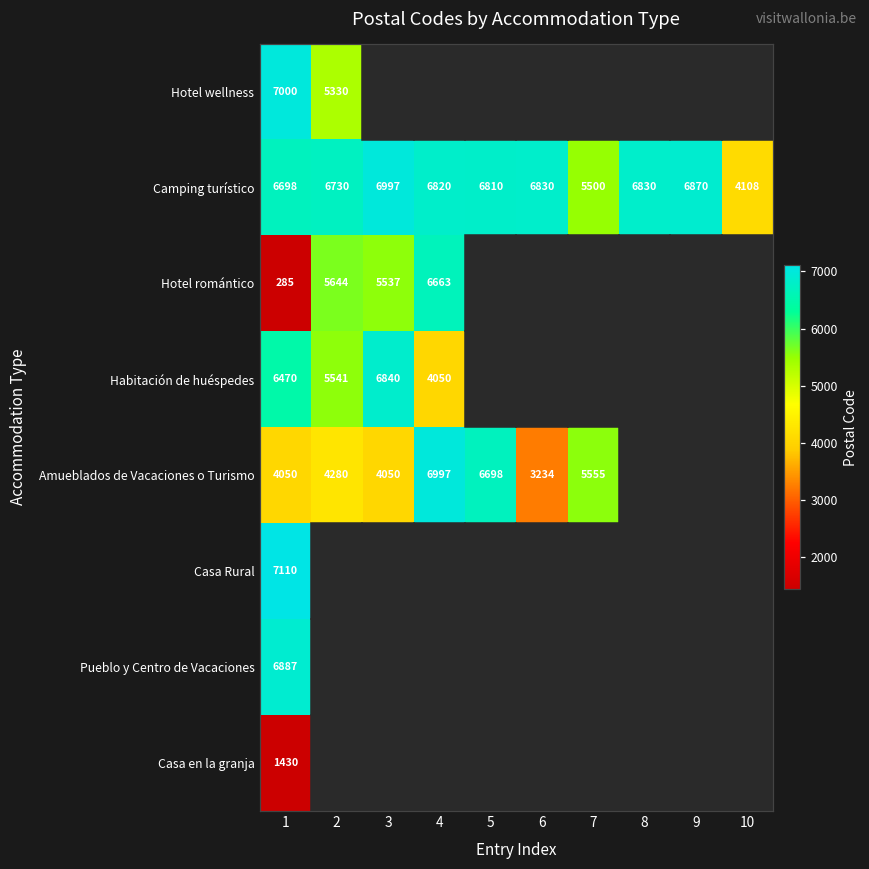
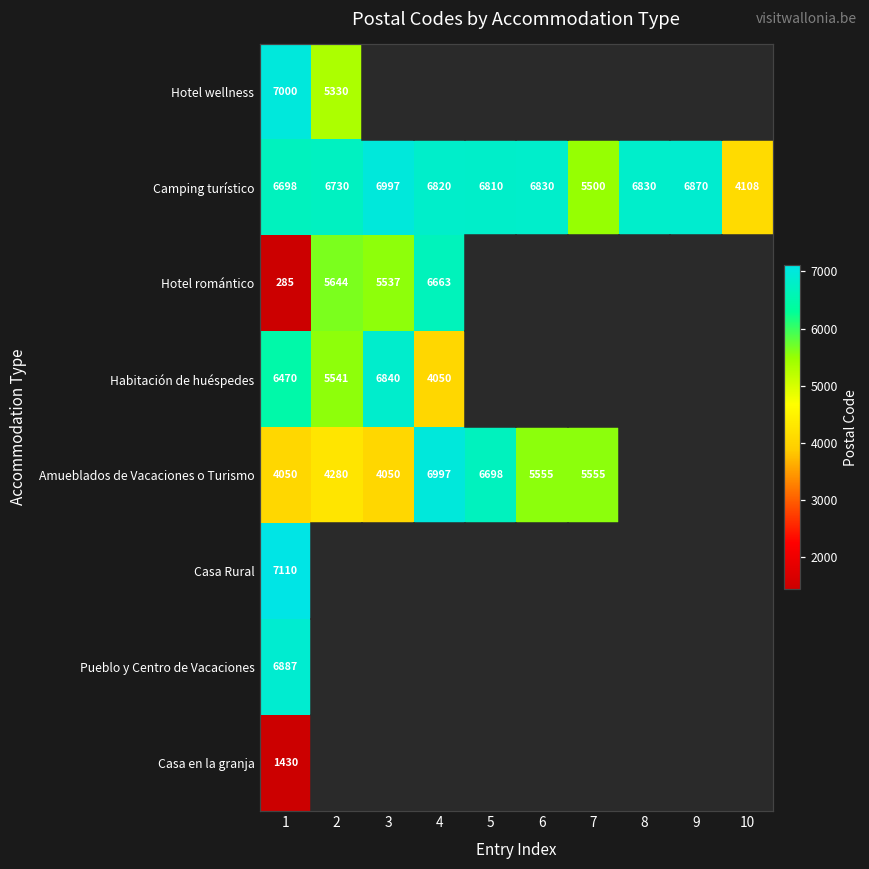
  {
    "Hotel wellness": {
      "1": 7000,
      "2": 5330
    },
    "Camping turístico": {
      "1": 6698,
      "2": 6730,
      "3": 6997,
      "4": 6820,
      "5": 6810,
      "6": 6830,
      "7": 5500,
      "8": 6830,
      "9": 6870,
      "10": 4108
    },
    "Hotel romántico": {
      "1": 285,
      "2": 5644,
      "3": 5537,
      "4": 6663
    },
    "Habitación de huéspedes": {
      "1": 6470,
      "2": 5541,
      "3": 6840,
      "4": 4050
    },
    "Amueblados de Vacaciones o Turismo": {
      "1": 4050,
      "2": 4280,
      "3": 4050,
      "4": 6997,
      "5": 6698,
-     "6": 3234,
+     "6": 5555,
      "7": 5555
    },
    "Casa Rural": {
      "1": 7110
    },
    "Pueblo y Centro de Vacaciones": {
      "1": 6887
    },
    "Casa en la granja": {
      "1": 1430
    }
  }
